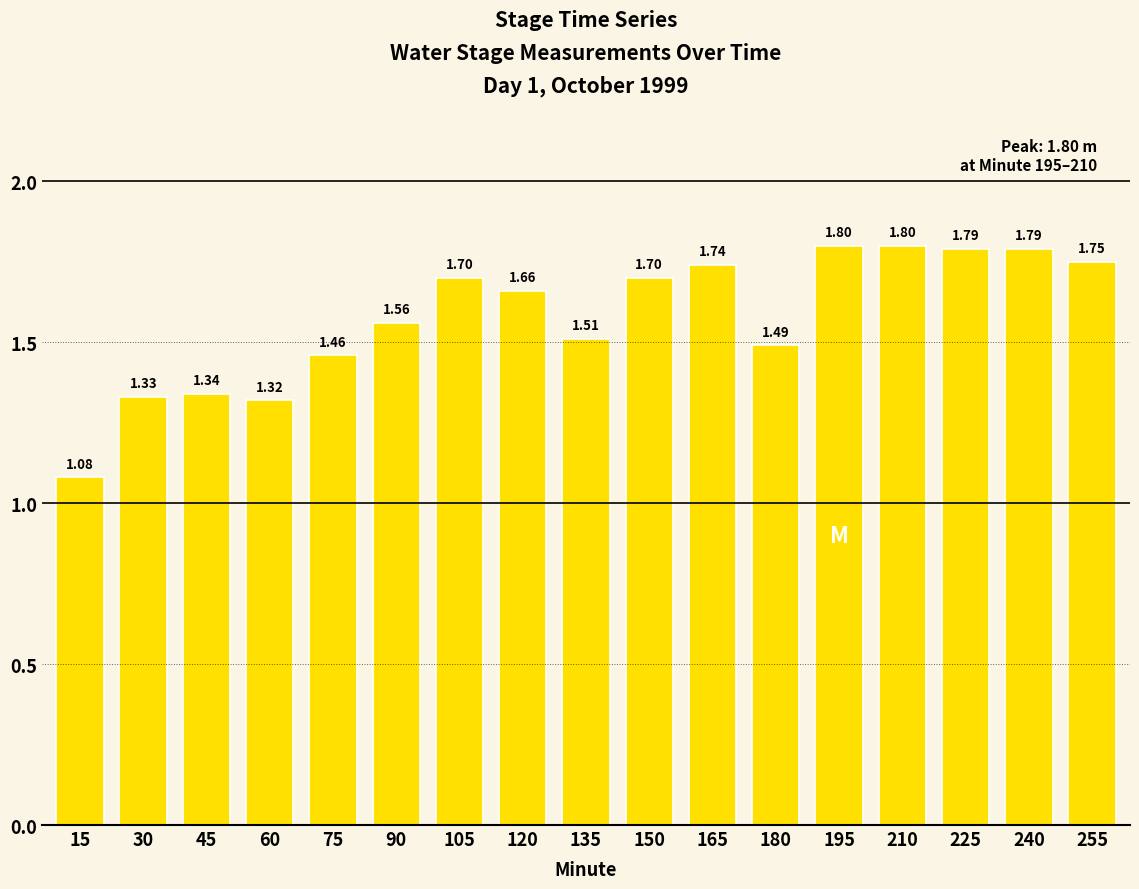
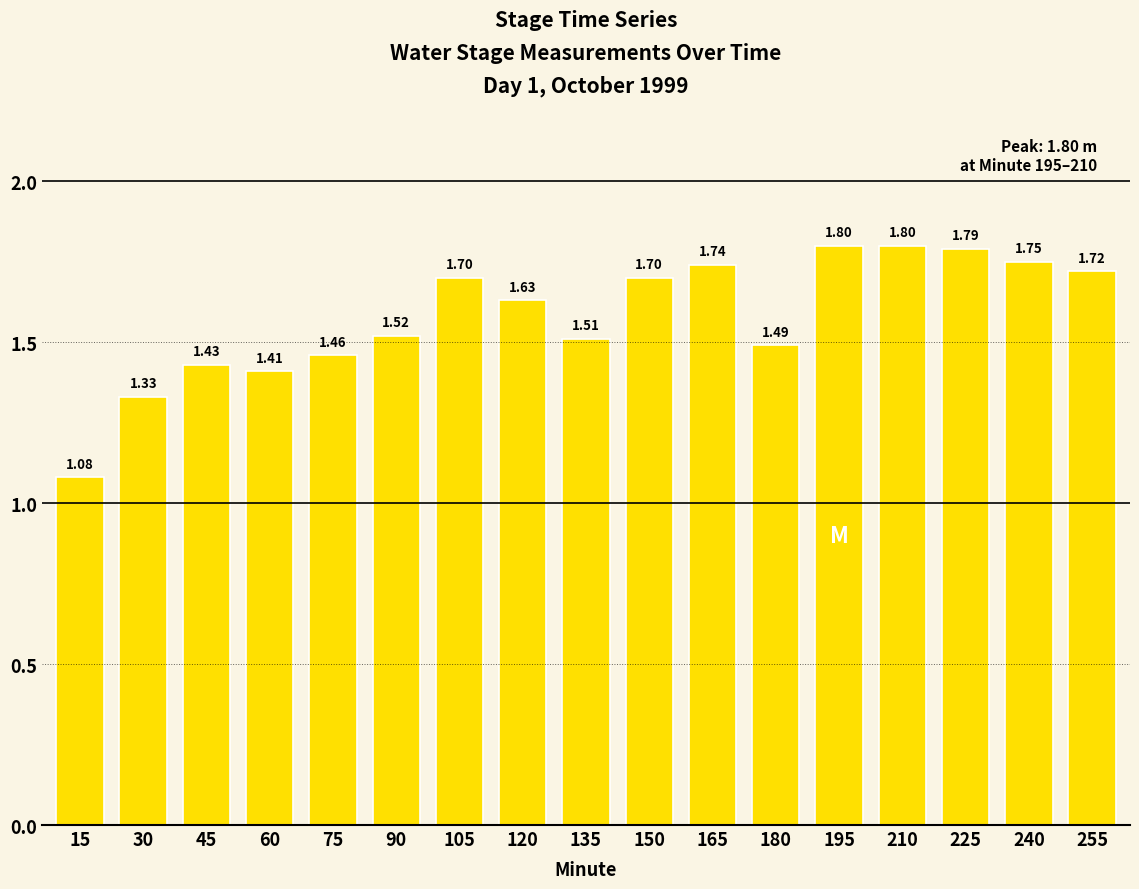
  {
    "15": 1.08,
    "30": 1.33,
-   "45": 1.34,
-   "60": 1.32,
+   "45": 1.43,
+   "60": 1.41,
    "75": 1.46,
-   "90": 1.56,
+   "90": 1.52,
    "105": 1.70,
-   "120": 1.66,
+   "120": 1.63,
    "135": 1.51,
    "150": 1.70,
    "165": 1.74,
    "180": 1.49,
    "195": 1.80,
    "210": 1.80,
    "225": 1.79,
-   "240": 1.79,
-   "255": 1.75
+   "240": 1.75,
+   "255": 1.72
  }
